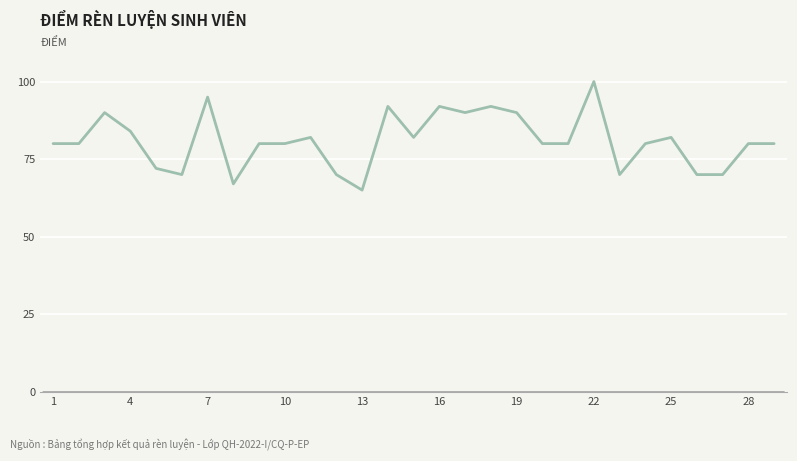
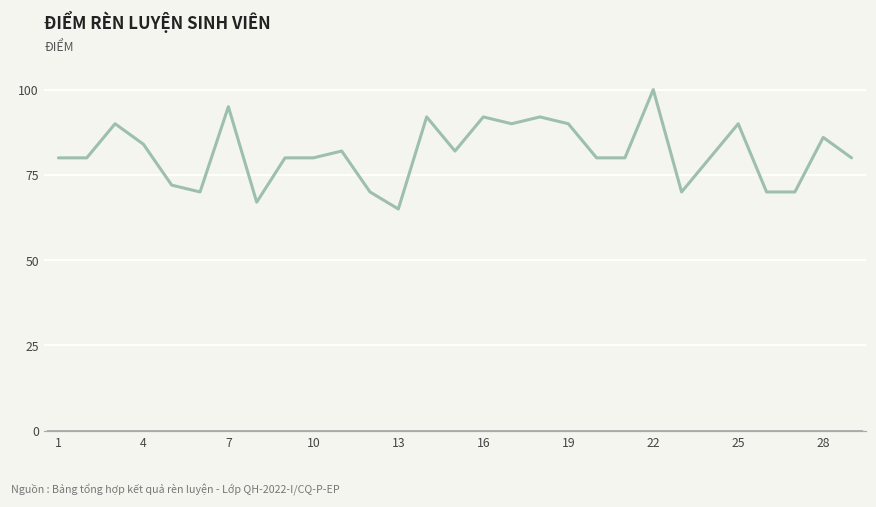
  {
    "1": 80,
    "4": 84,
    "7": 95,
    "10": 80,
    "13": 65,
    "16": 92,
    "19": 90,
    "22": 100,
-   "25": 82,
-   "28": 80
+   "25": 90,
+   "28": 86
  }
